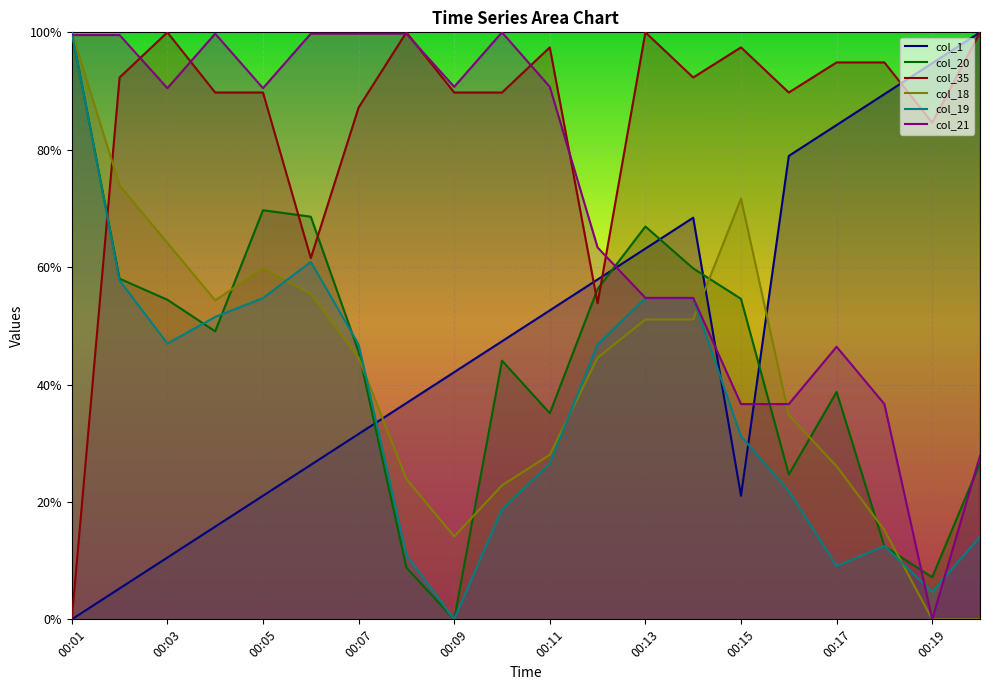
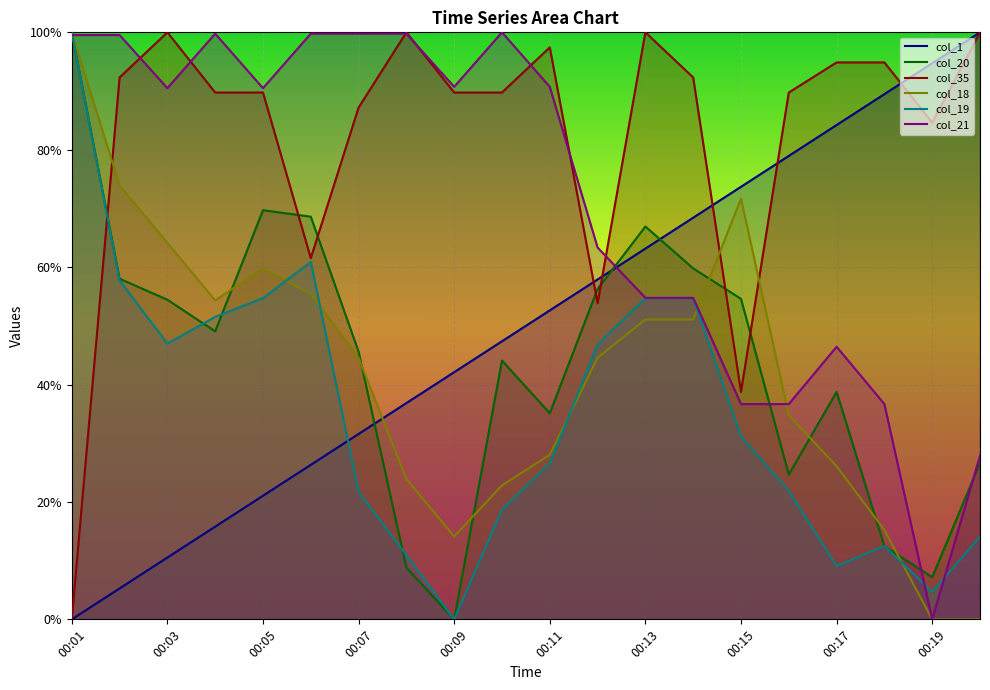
  {
    "col_1": {
      "00:03": "11%",
      "00:05": "21%",
      "00:07": "32%",
      "00:09": "42%",
      "00:11": "53%",
      "00:13": "63%",
-     "00:15": "21%",
+     "00:15": "74%",
      "00:17": "84%"
    },
    "col_20": {
      "00:03": "54%",
      "00:05": "70%",
      "00:07": "46%",
      "00:11": "35%",
      "00:13": "67%",
      "00:15": "55%",
      "00:17": "39%",
      "00:19": "7%"
    },
    "col_35": {
      "00:03": "100%",
      "00:05": "90%",
      "00:07": "87%",
      "00:09": "90%",
      "00:11": "97%",
      "00:13": "100%",
-     "00:15": "97%",
+     "00:15": "39%",
      "00:17": "95%"
    },
    "col_18": {
      "00:03": "64%",
      "00:05": "60%",
      "00:07": "45%",
      "00:09": "14%",
      "00:11": "28%",
      "00:13": "51%",
      "00:15": "72%",
      "00:17": "26%"
    },
    "col_19": {
      "00:03": "47%",
      "00:05": "55%",
-     "00:07": "47%",
+     "00:07": "22%",
      "00:11": "27%",
      "00:15": "31%",
      "00:17": "9%",
      "00:19": "5%"
    },
    "col_21": {
      "00:01": "100%",
      "00:03": "90%",
      "00:05": "90%",
      "00:07": "100%",
      "00:09": "91%",
      "00:11": "91%",
      "00:15": "37%",
      "00:17": "46%"
    }
  }
